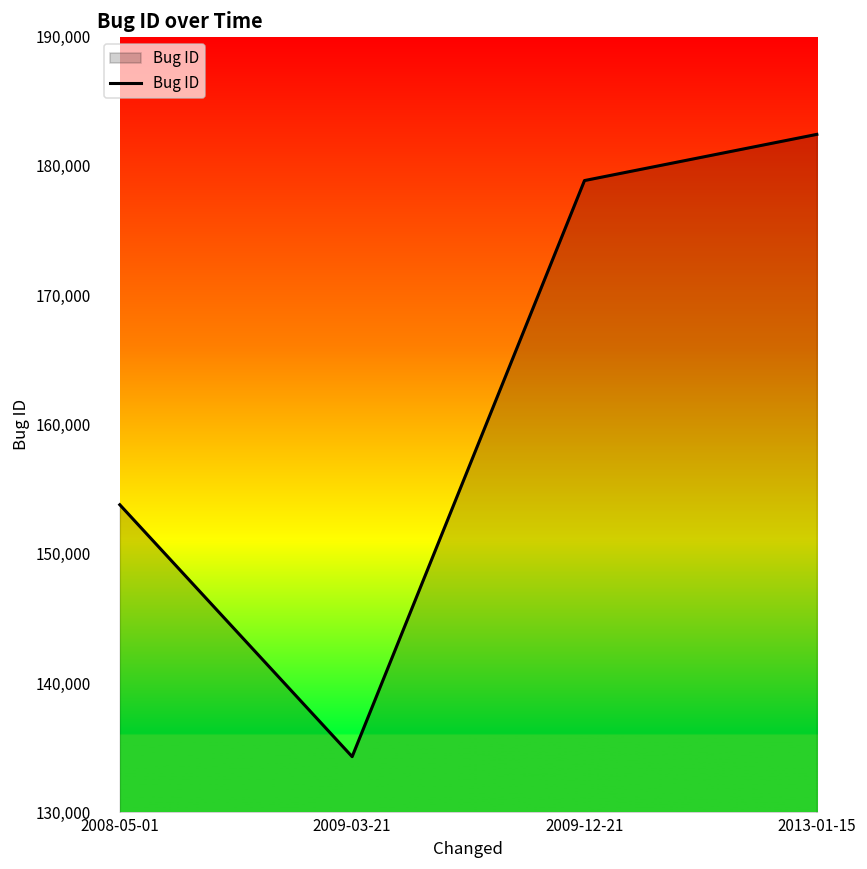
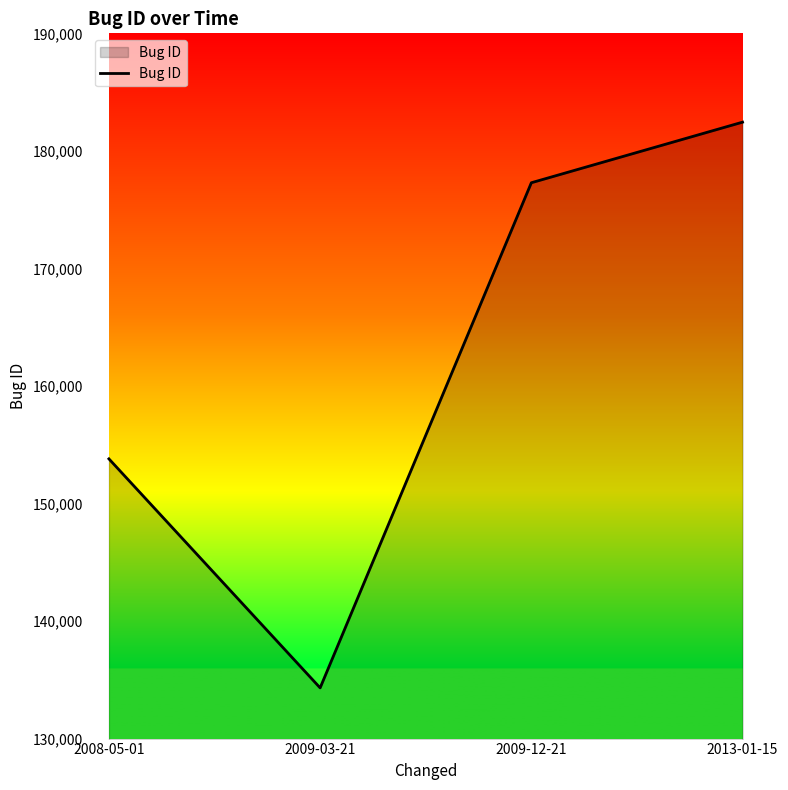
  {
    "2008-05-01": "153,800",
    "2009-03-21": "134,300",
-   "2009-12-21": "178,900",
+   "2009-12-21": "177,300",
    "2013-01-15": "182,400"
  }
